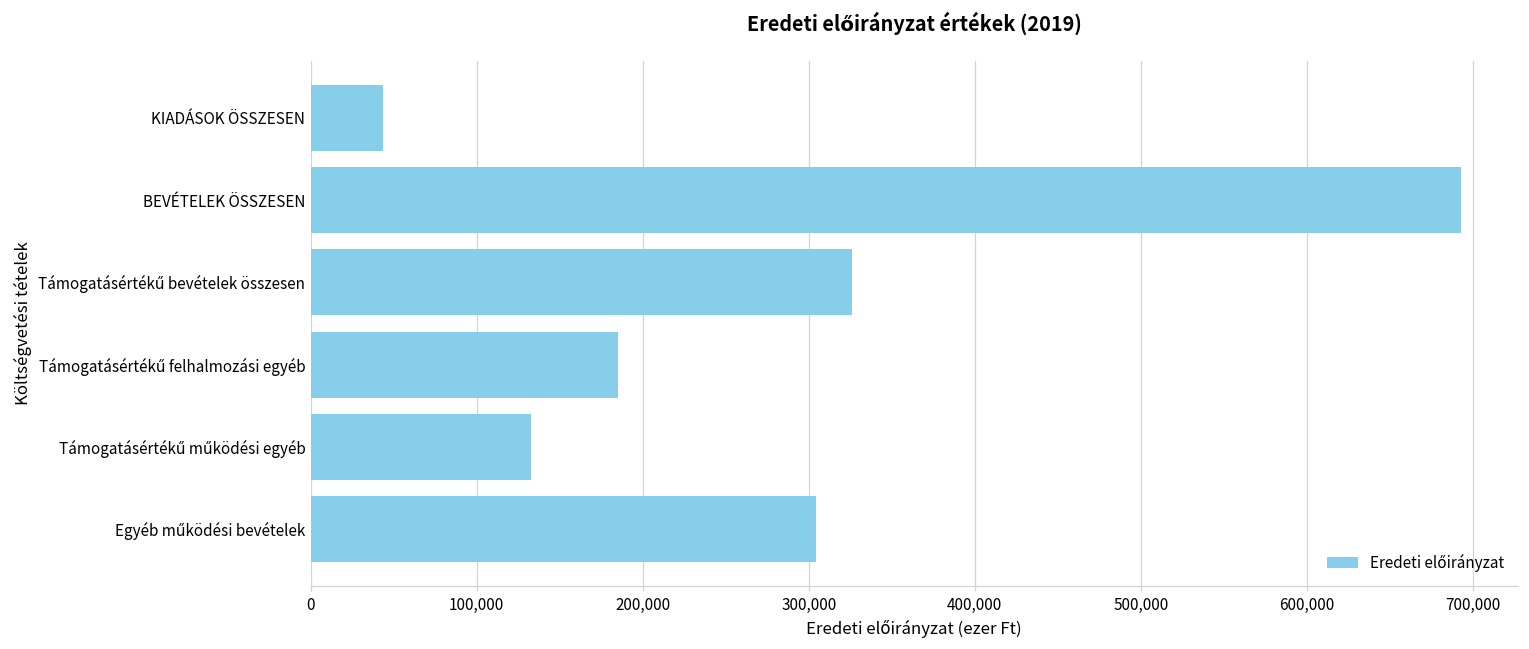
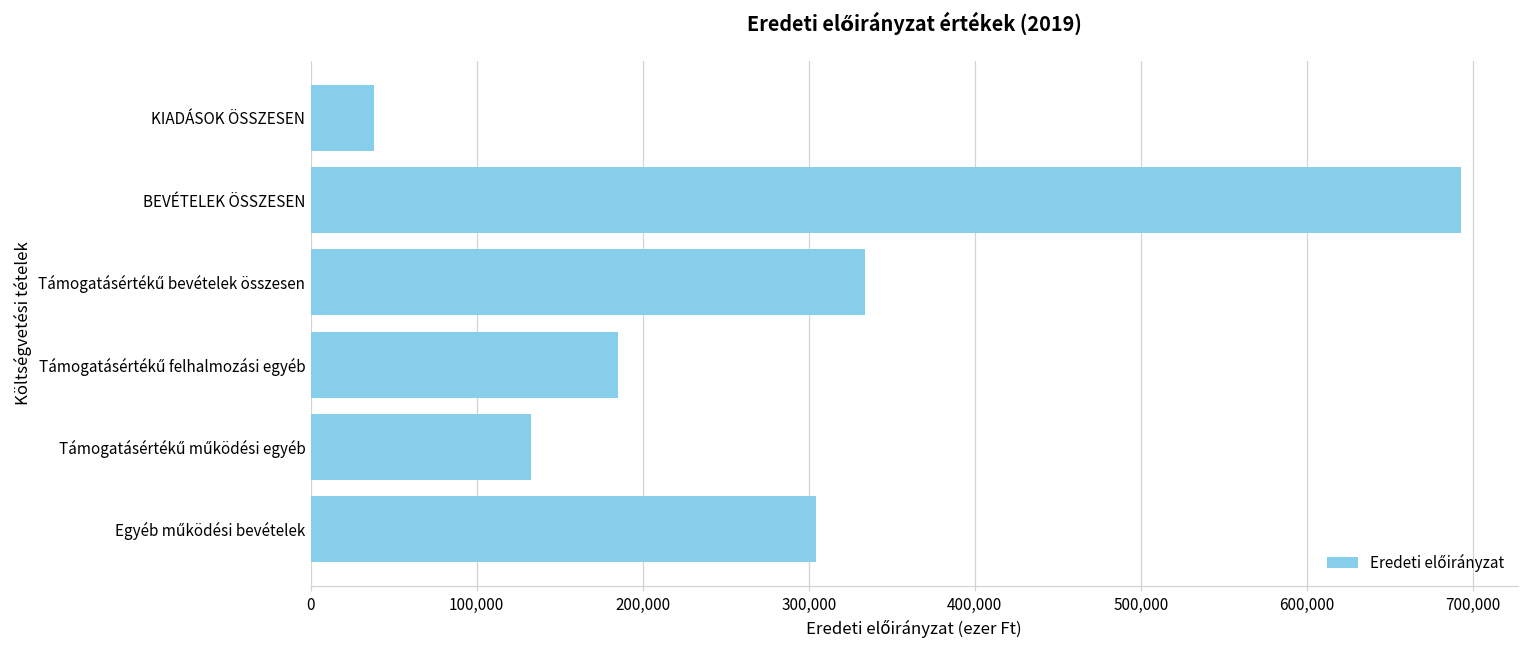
  {
-   "KIADÁSOK ÖSSZESEN": "44,000",
+   "KIADÁSOK ÖSSZESEN": "38,000",
    "BEVÉTELEK ÖSSZESEN": "693,000",
-   "Támogatásértékű bevételek összesen": "326,000",
+   "Támogatásértékű bevételek összesen": "334,000",
    "Támogatásértékű felhalmozási egyéb": "185,000",
    "Támogatásértékű működési egyéb": "133,000",
    "Egyéb működési bevételek": "304,000"
  }
